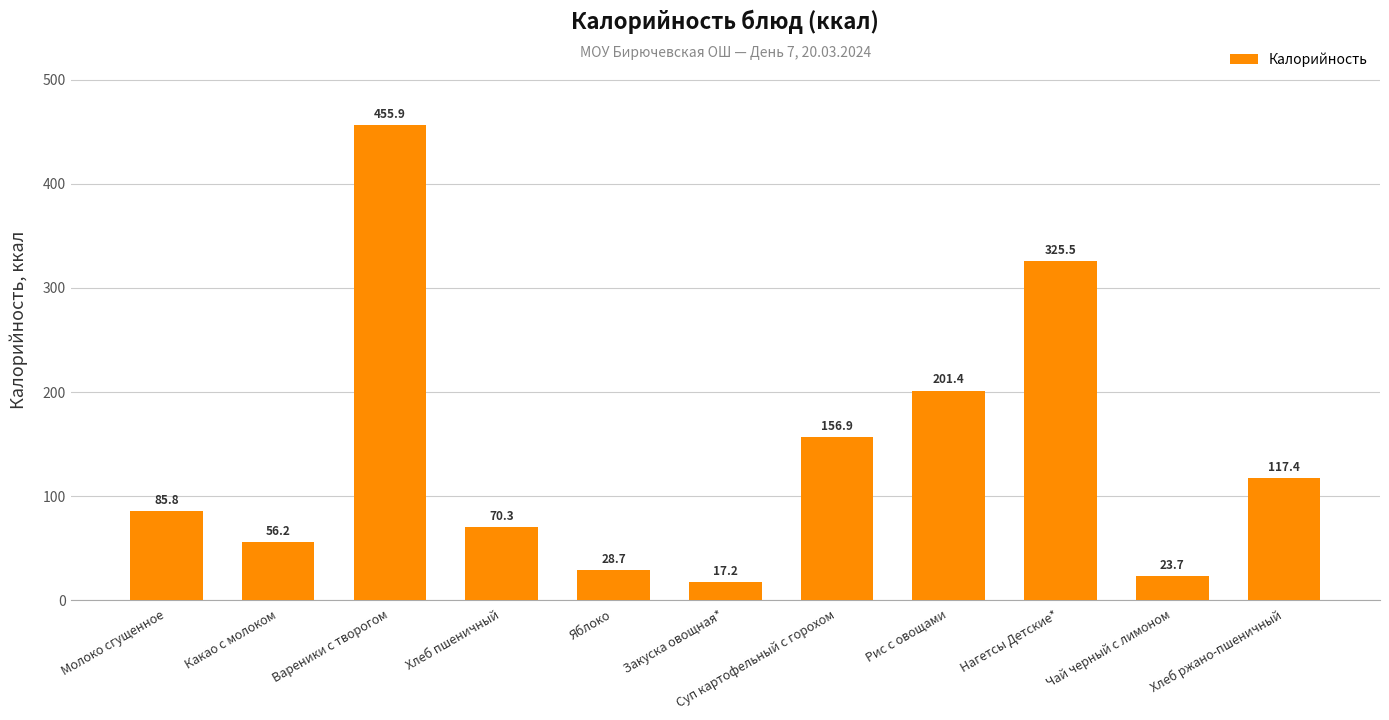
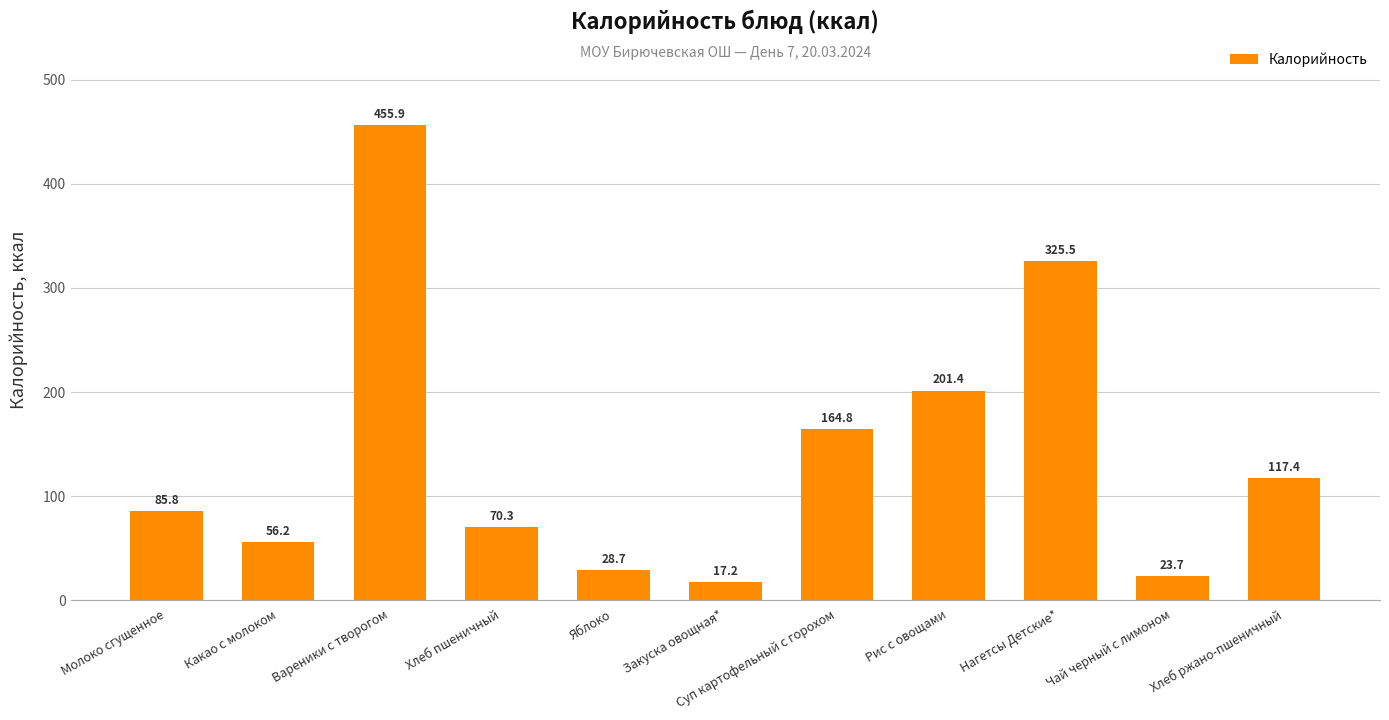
  {
    "Молоко сгущенное": 85.8,
    "Какао с молоком": 56.2,
    "Вареники с творогом": 455.9,
    "Хлеб пшеничный": 70.3,
    "Яблоко": 28.7,
    "Закуска овощная*": 17.2,
-   "Суп картофельный с горохом": 156.9,
+   "Суп картофельный с горохом": 164.8,
    "Рис с овощами": 201.4,
    "Нагетсы Детские*": 325.5,
    "Чай черный с лимоном": 23.7,
    "Хлеб ржано-пшеничный": 117.4
  }
